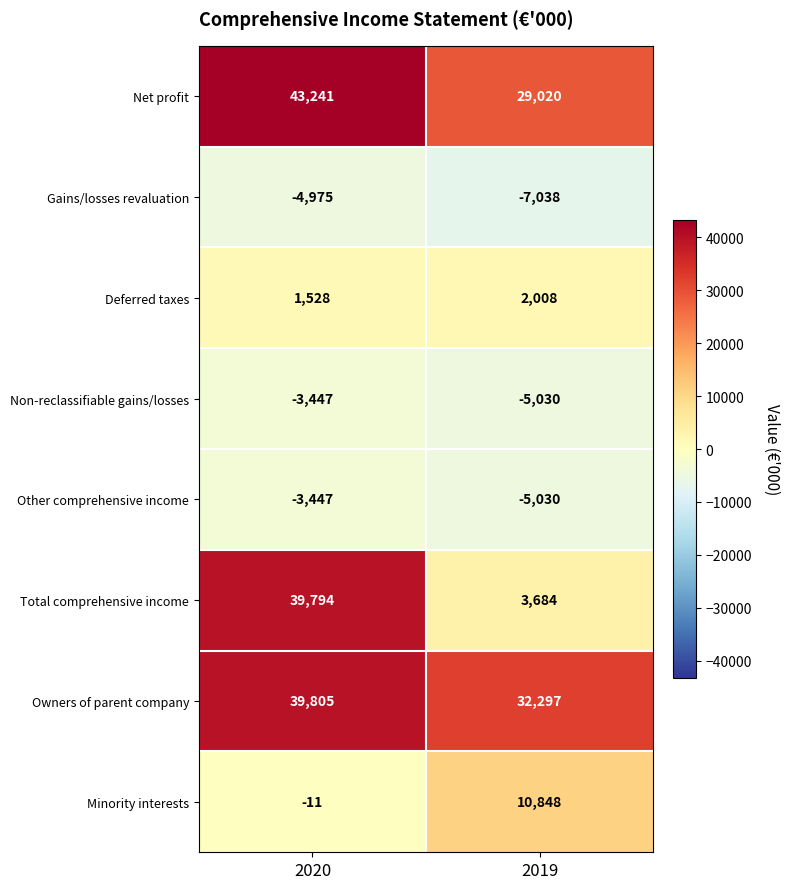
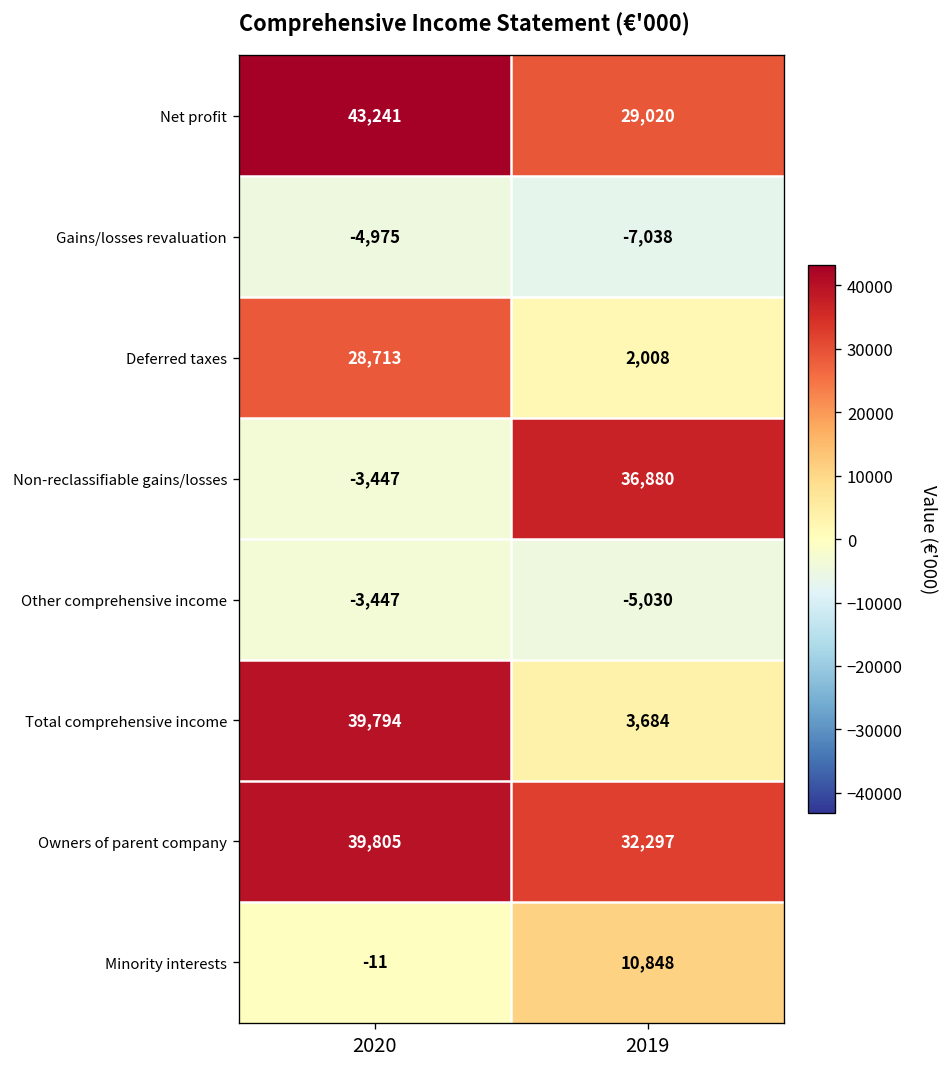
  {
    "Net profit": {
      "2020": "43,241",
      "2019": "29,020"
    },
    "Gains/losses revaluation": {
      "2020": "-4,975",
      "2019": "-7,038"
    },
    "Deferred taxes": {
-     "2020": "1,528",
+     "2020": "28,713",
      "2019": "2,008"
    },
    "Non-reclassifiable gains/losses": {
      "2020": "-3,447",
-     "2019": "-5,030"
+     "2019": "36,880"
    },
    "Other comprehensive income": {
      "2020": "-3,447",
      "2019": "-5,030"
    },
    "Total comprehensive income": {
      "2020": "39,794",
      "2019": "3,684"
    },
    "Owners of parent company": {
      "2020": "39,805",
      "2019": "32,297"
    },
    "Minority interests": {
      "2020": "-11",
      "2019": "10,848"
    }
  }
